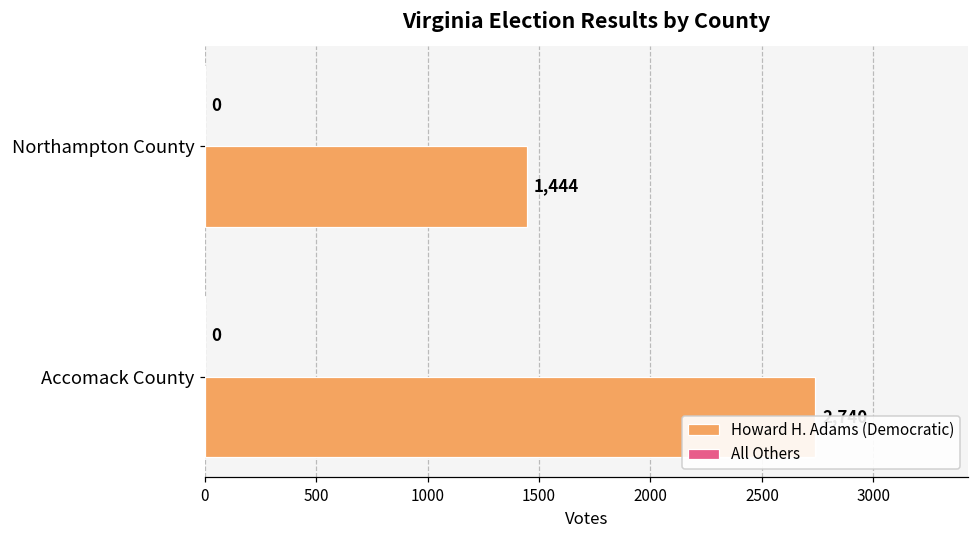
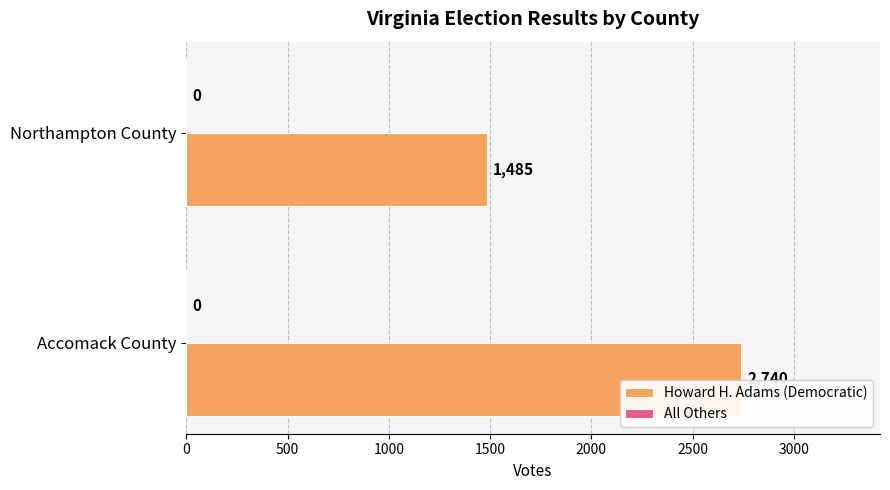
  {
    "Howard H. Adams (Democratic)": {
-     "Northampton County": "1,444"
+     "Northampton County": "1,485"
    },
    "All Others": {
      "Northampton County": "0",
      "Accomack County": "0"
    }
  }
